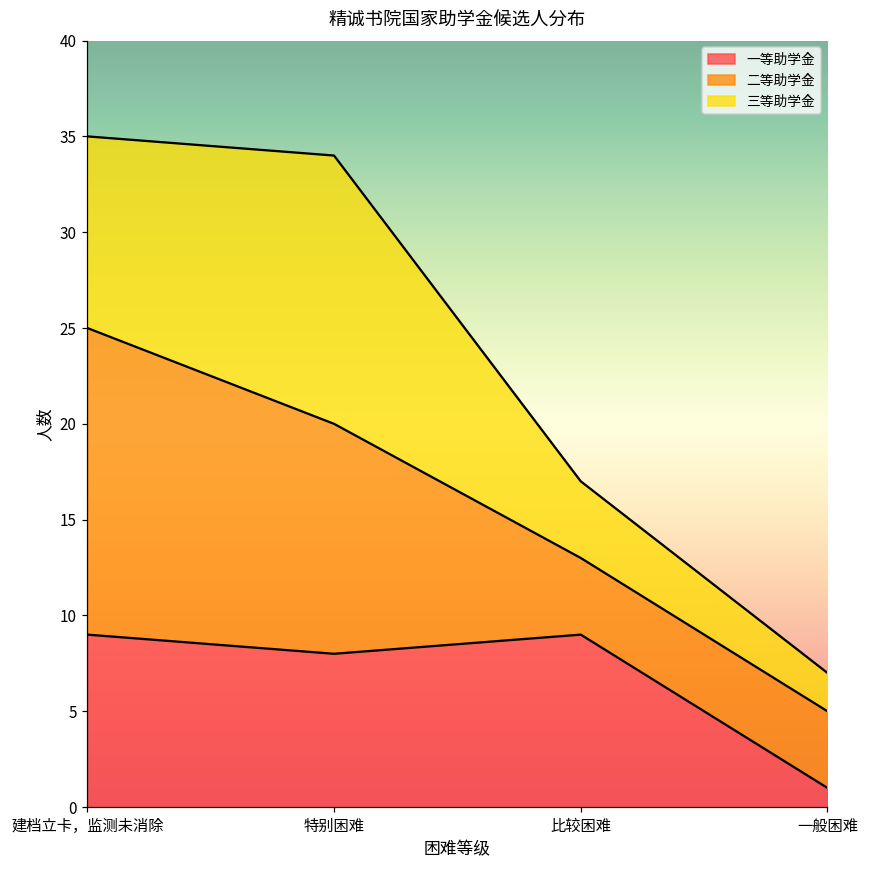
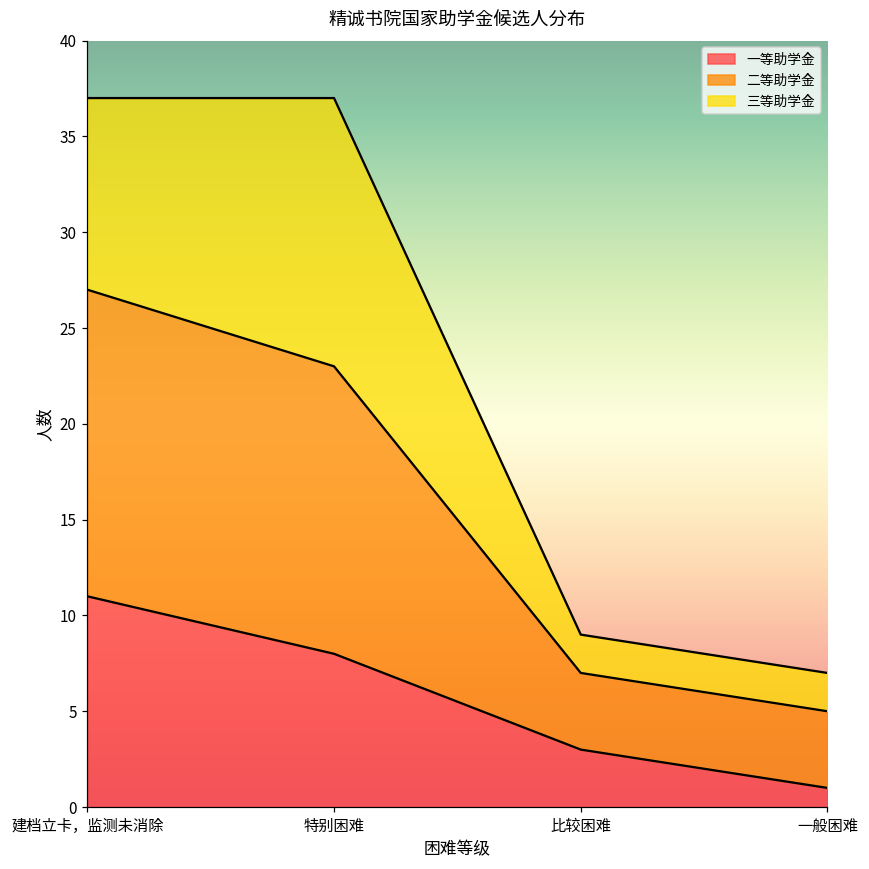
  {
    "一等助学金": {
-     "建档立卡，监测未消除": 9,
+     "建档立卡，监测未消除": 11,
      "特别困难": 8,
-     "比较困难": 9,
+     "比较困难": 3,
      "一般困难": 1
    },
    "二等助学金": {
      "建档立卡，监测未消除": 16,
-     "特别困难": 12,
+     "特别困难": 15,
      "比较困难": 4,
      "一般困难": 4
    },
    "三等助学金": {
      "建档立卡，监测未消除": 10,
      "特别困难": 14,
-     "比较困难": 4,
+     "比较困难": 2,
      "一般困难": 2
    }
  }
